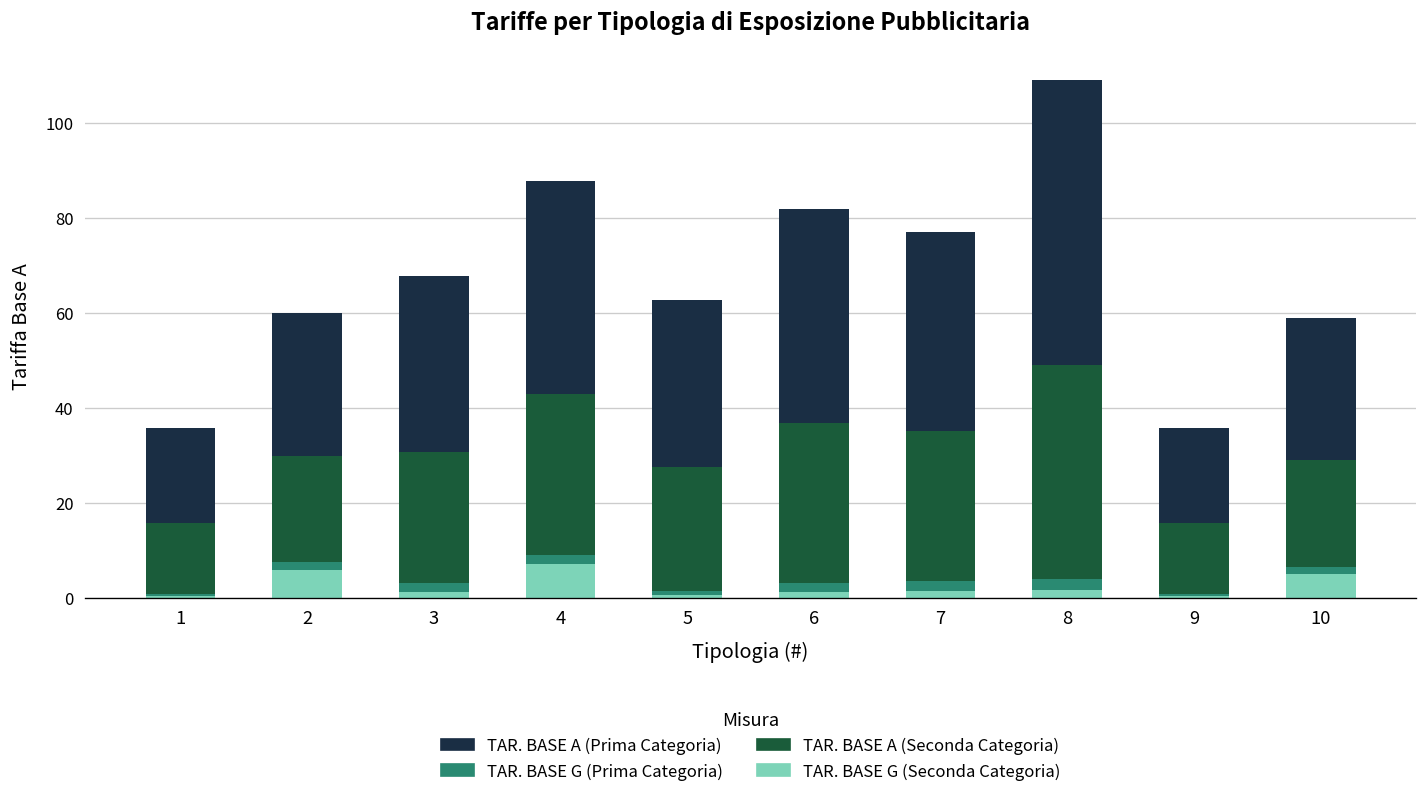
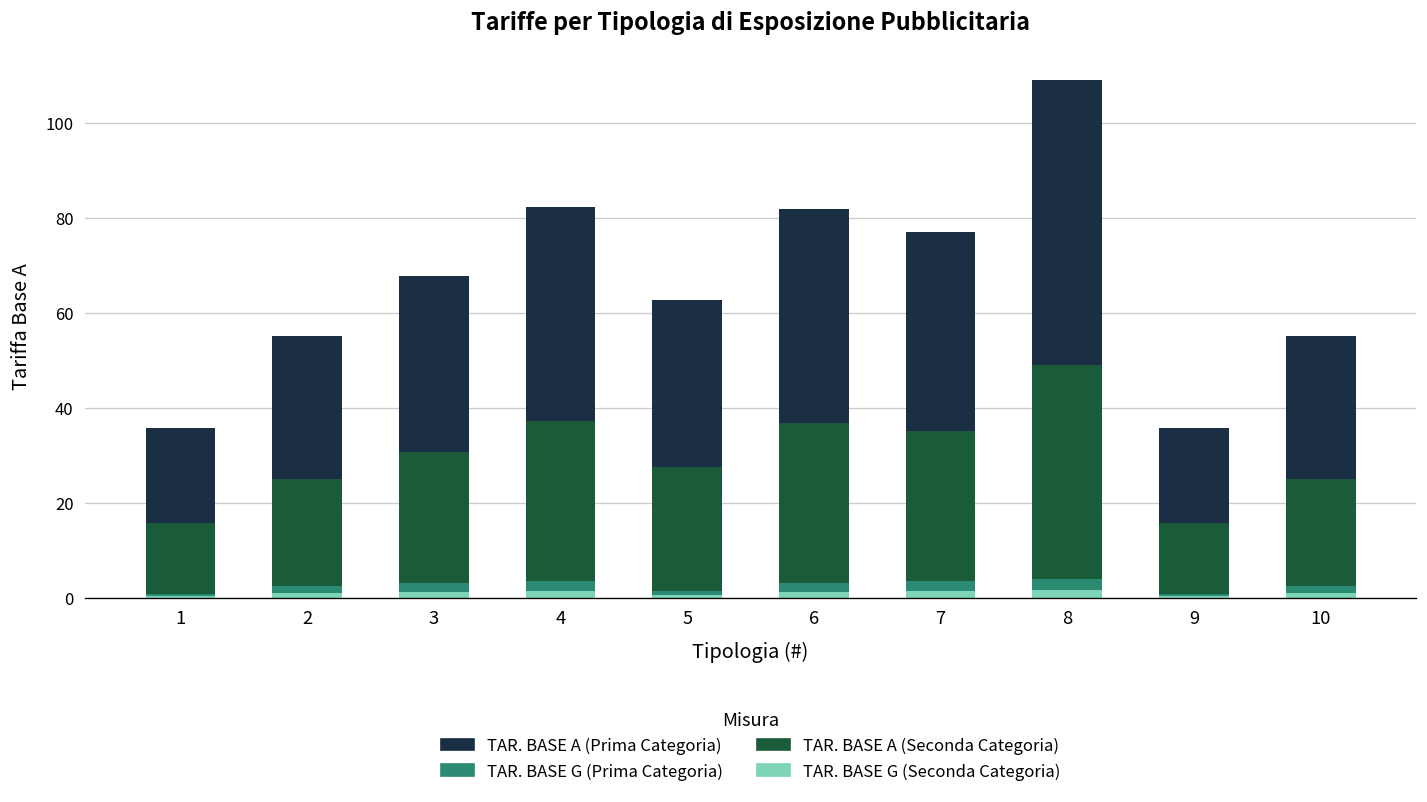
  {
    "TAR. BASE G (Seconda Categoria)": {
-     "2": 6,
+     "2": 1,
      "3": 1,
-     "4": 7,
+     "4": 2,
      "6": 1,
      "7": 2,
      "8": 2,
-     "10": 5
+     "10": 1
    },
    "TAR. BASE G (Prima Categoria)": {
      "2": 2,
      "3": 2,
      "4": 2,
      "5": 1,
      "6": 2,
      "7": 2,
      "8": 2,
      "10": 2
    }
  }
